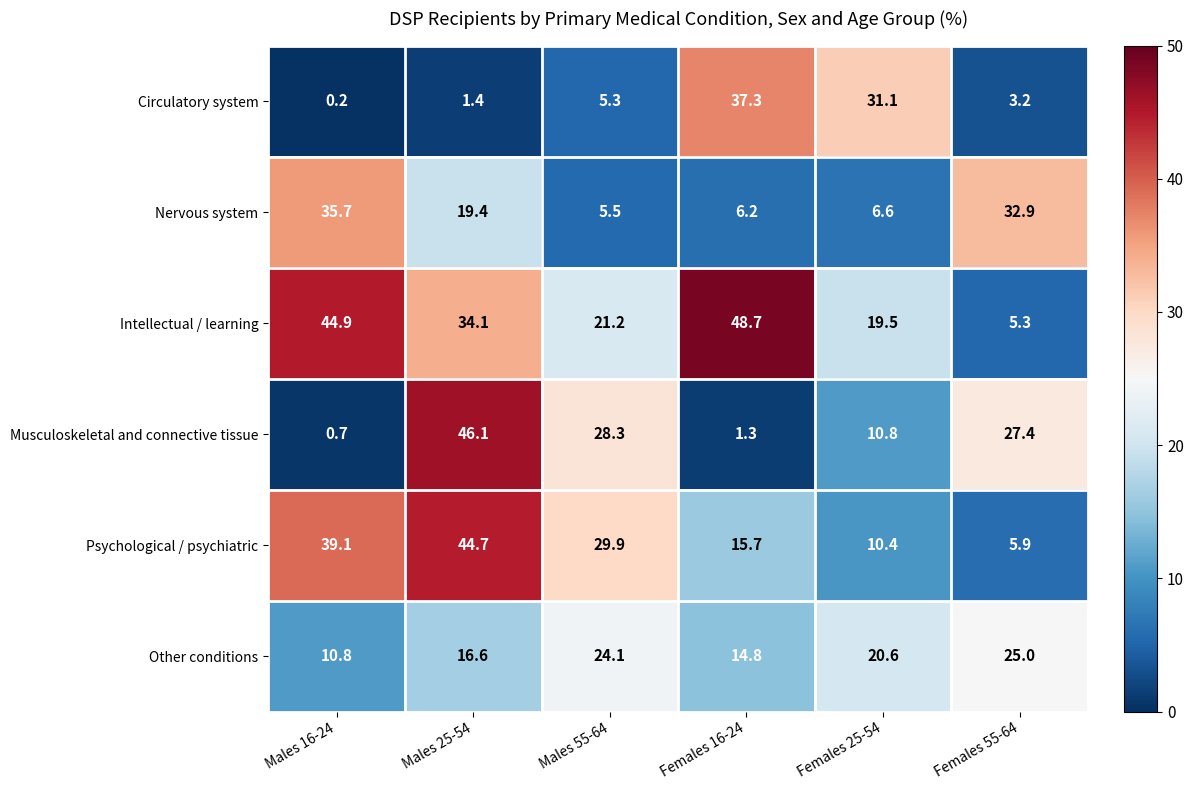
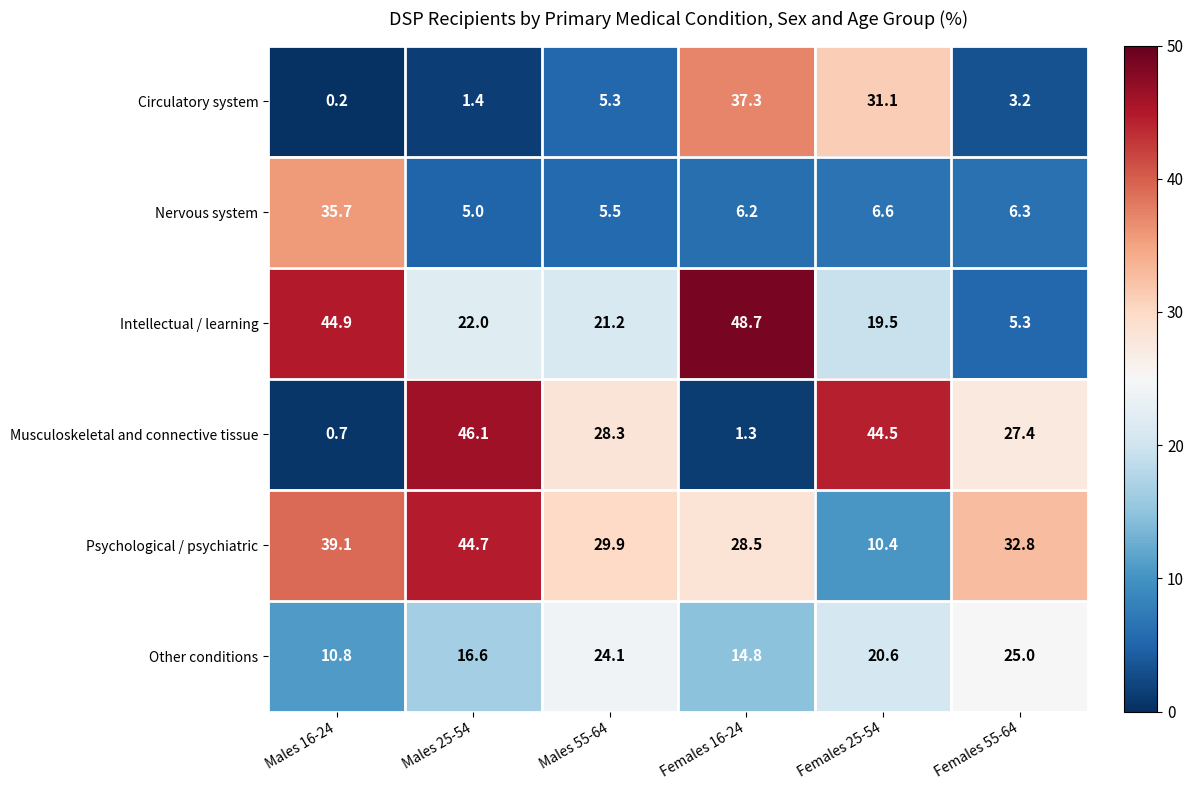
  {
    "Circulatory system": {
      "Males 16-24": 0.2,
      "Males 25-54": 1.4,
      "Males 55-64": 5.3,
      "Females 16-24": 37.3,
      "Females 25-54": 31.1,
      "Females 55-64": 3.2
    },
    "Nervous system": {
      "Males 16-24": 35.7,
-     "Males 25-54": 19.4,
+     "Males 25-54": 5.0,
      "Males 55-64": 5.5,
      "Females 16-24": 6.2,
      "Females 25-54": 6.6,
-     "Females 55-64": 32.9
+     "Females 55-64": 6.3
    },
    "Intellectual / learning": {
      "Males 16-24": 44.9,
-     "Males 25-54": 34.1,
+     "Males 25-54": 22.0,
      "Males 55-64": 21.2,
      "Females 16-24": 48.7,
      "Females 25-54": 19.5,
      "Females 55-64": 5.3
    },
    "Musculoskeletal and connective tissue": {
      "Males 16-24": 0.7,
      "Males 25-54": 46.1,
      "Males 55-64": 28.3,
      "Females 16-24": 1.3,
-     "Females 25-54": 10.8,
+     "Females 25-54": 44.5,
      "Females 55-64": 27.4
    },
    "Psychological / psychiatric": {
      "Males 16-24": 39.1,
      "Males 25-54": 44.7,
      "Males 55-64": 29.9,
-     "Females 16-24": 15.7,
+     "Females 16-24": 28.5,
      "Females 25-54": 10.4,
-     "Females 55-64": 5.9
+     "Females 55-64": 32.8
    },
    "Other conditions": {
      "Males 16-24": 10.8,
      "Males 25-54": 16.6,
      "Males 55-64": 24.1,
      "Females 16-24": 14.8,
      "Females 25-54": 20.6,
      "Females 55-64": 25.0
    }
  }
